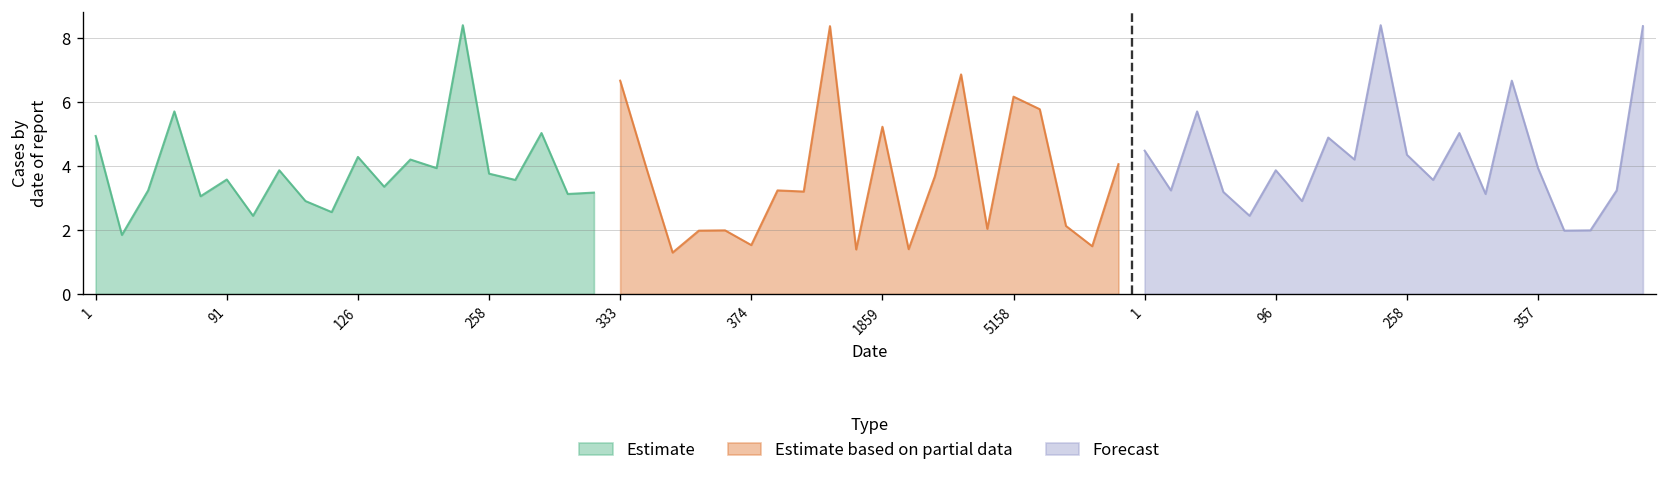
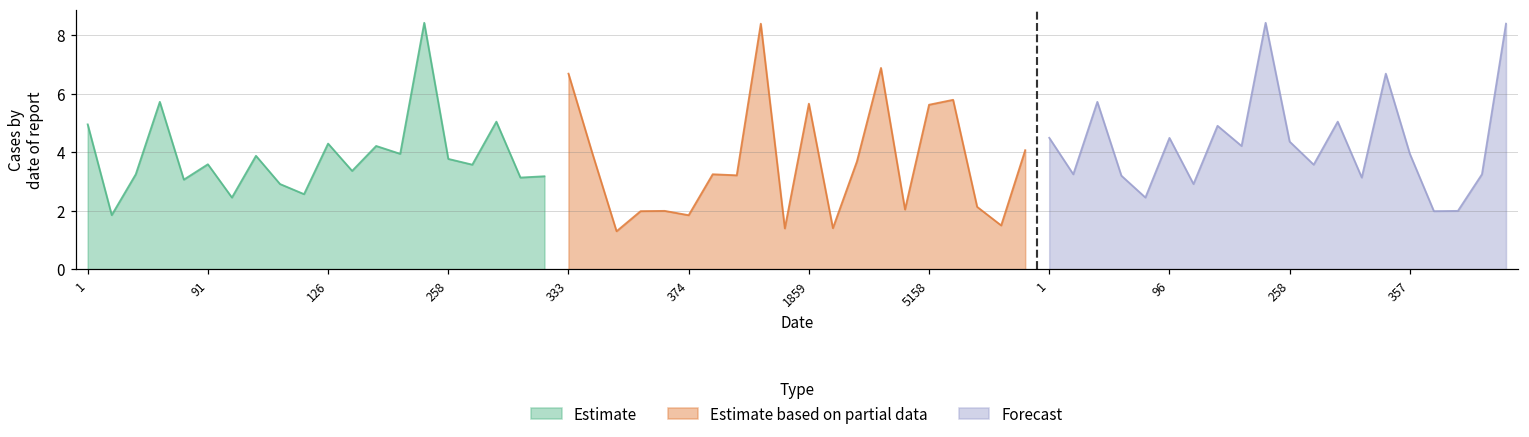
  {
    "Estimate": {
      "1": 4.9,
      "91": 3.6,
      "126": 4.3,
      "258": 3.8
    },
    "Estimate based on partial data": {
      "333": 6.7,
-     "374": 1.5,
-     "1859": 5.2,
-     "5158": 6.2
+     "374": 1.8,
+     "1859": 5.7,
+     "5158": 5.6
    },
    "Forecast": {
      "1": 4.5,
-     "96": 3.9,
+     "96": 4.5,
      "258": 4.4,
      "357": 3.9
    }
  }
